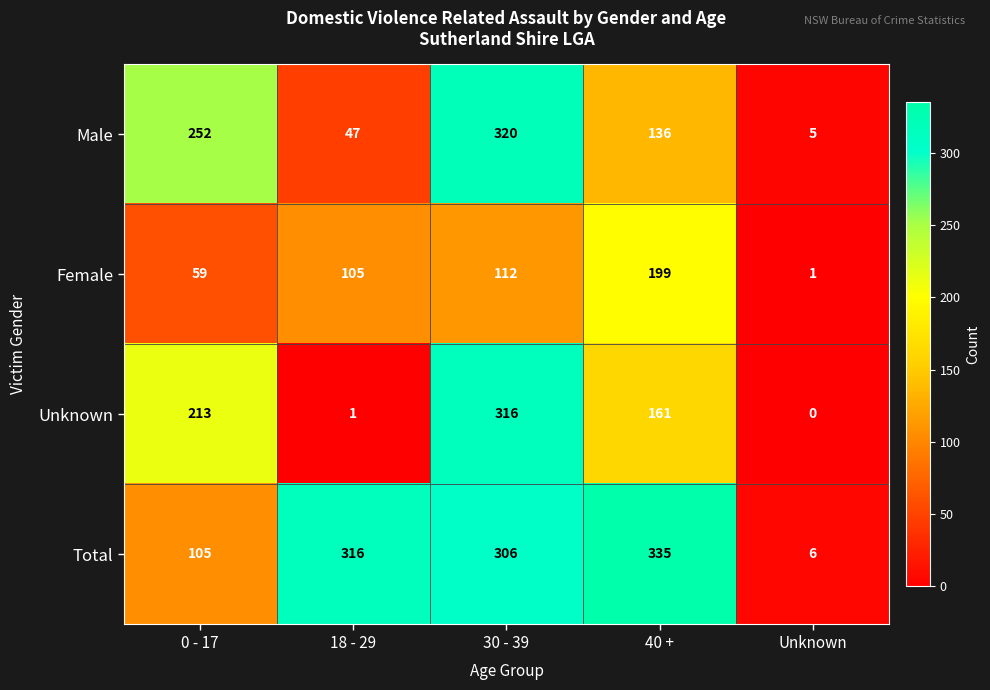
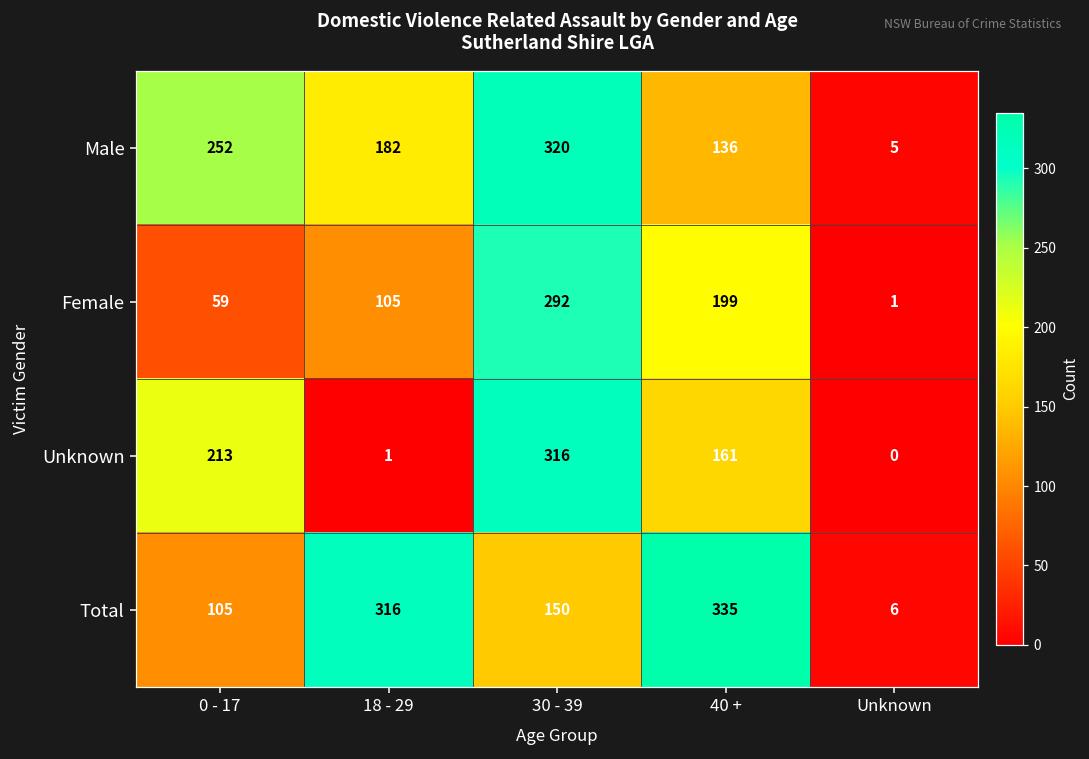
  {
    "Male": {
      "0 - 17": 252,
-     "18 - 29": 47,
+     "18 - 29": 182,
      "30 - 39": 320,
      "40 +": 136,
      "Unknown": 5
    },
    "Female": {
      "0 - 17": 59,
      "18 - 29": 105,
-     "30 - 39": 112,
+     "30 - 39": 292,
      "40 +": 199,
      "Unknown": 1
    },
    "Unknown": {
      "0 - 17": 213,
      "18 - 29": 1,
      "30 - 39": 316,
      "40 +": 161,
      "Unknown": 0
    },
    "Total": {
      "0 - 17": 105,
      "18 - 29": 316,
-     "30 - 39": 306,
+     "30 - 39": 150,
      "40 +": 335,
      "Unknown": 6
    }
  }
